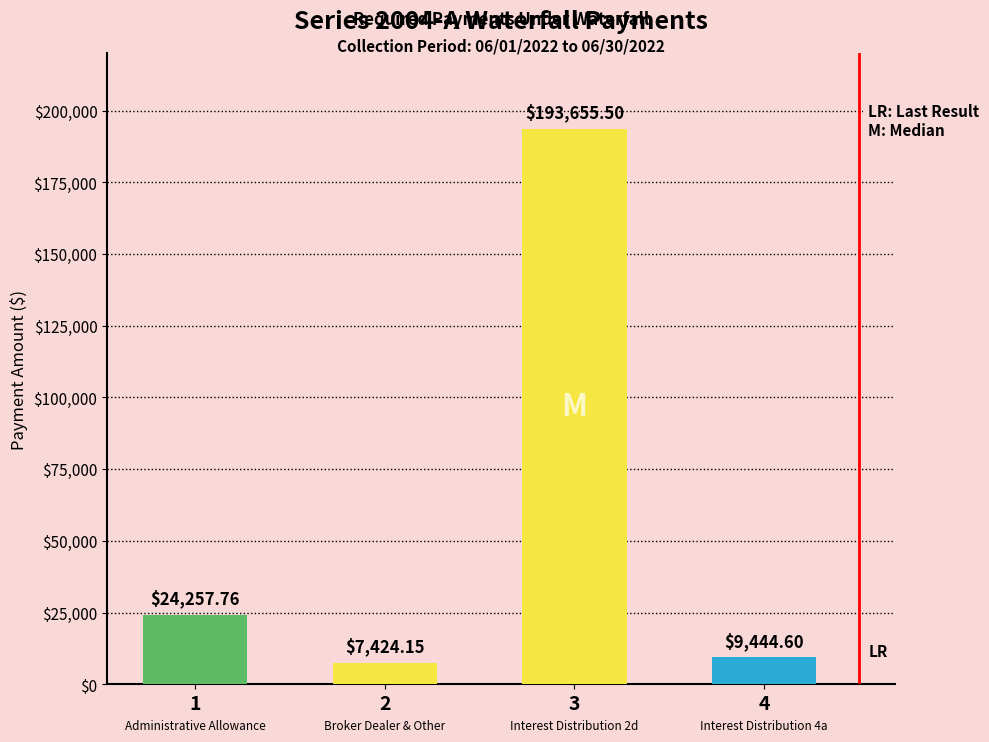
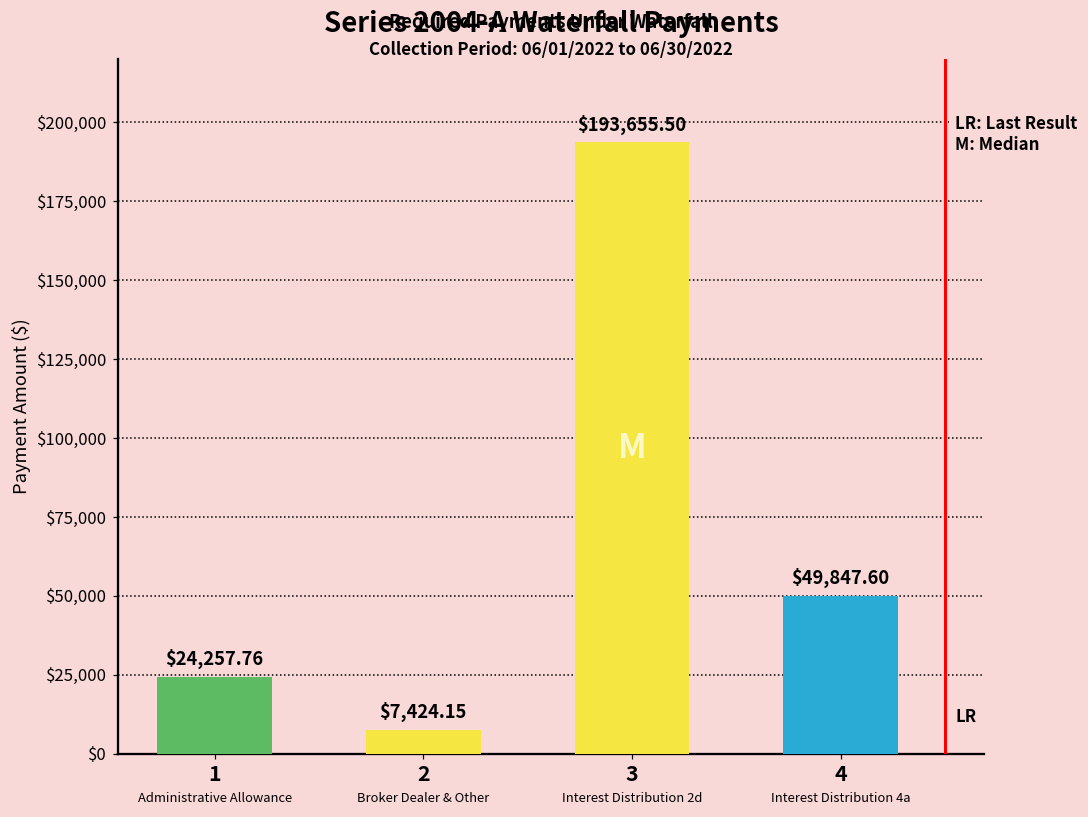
  {
    "1": "$24,257.76",
    "2": "$7,424.15",
    "3": "$193,655.50",
-   "4": "$9,444.60"
+   "4": "$49,847.60"
  }
